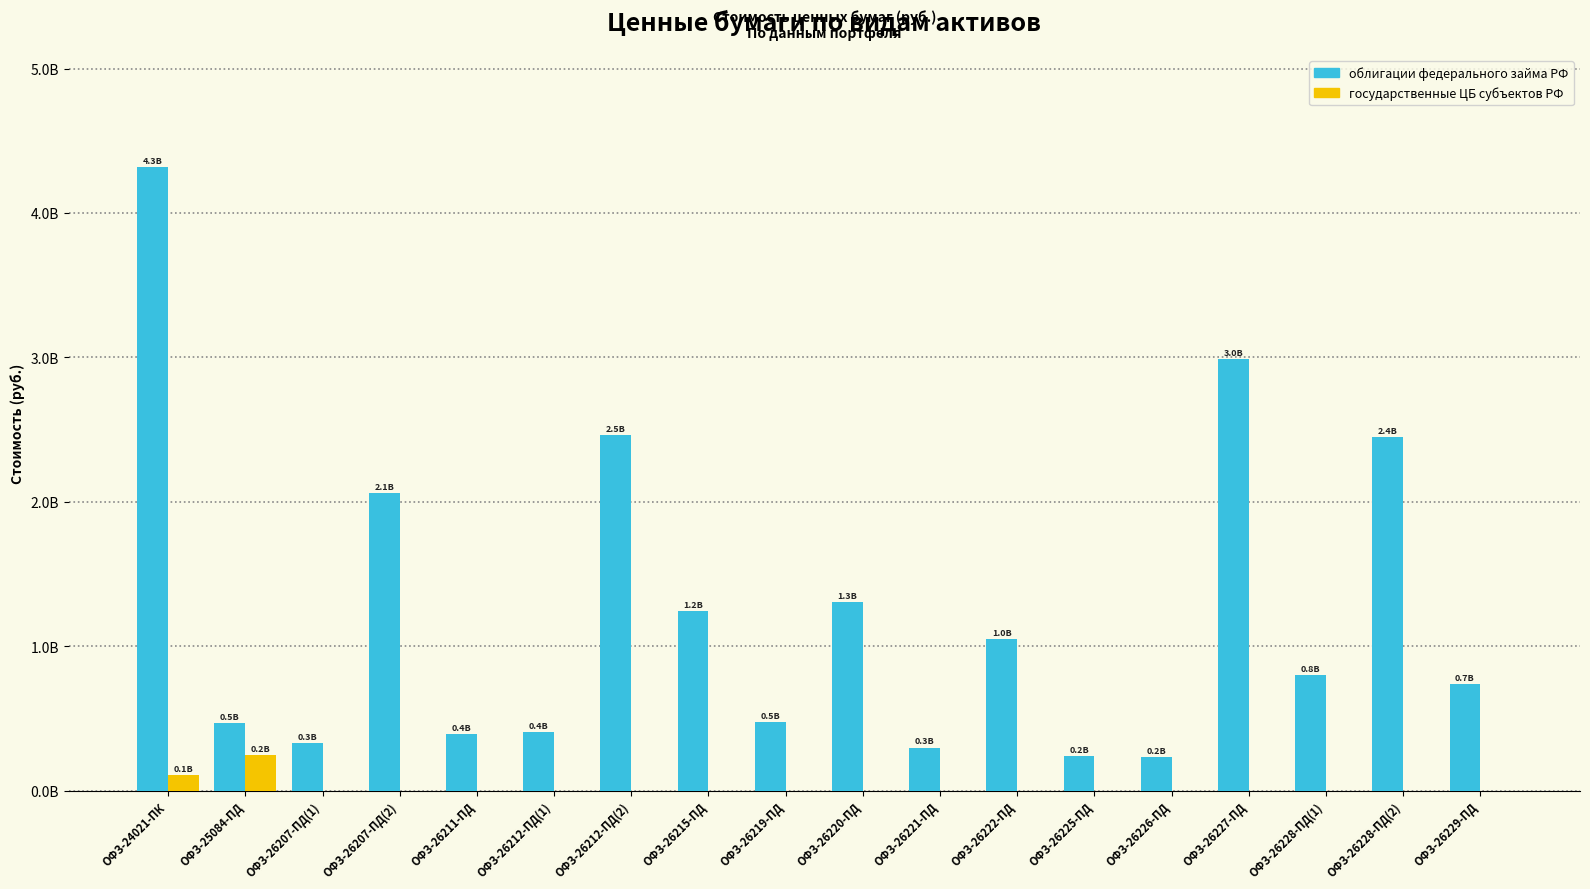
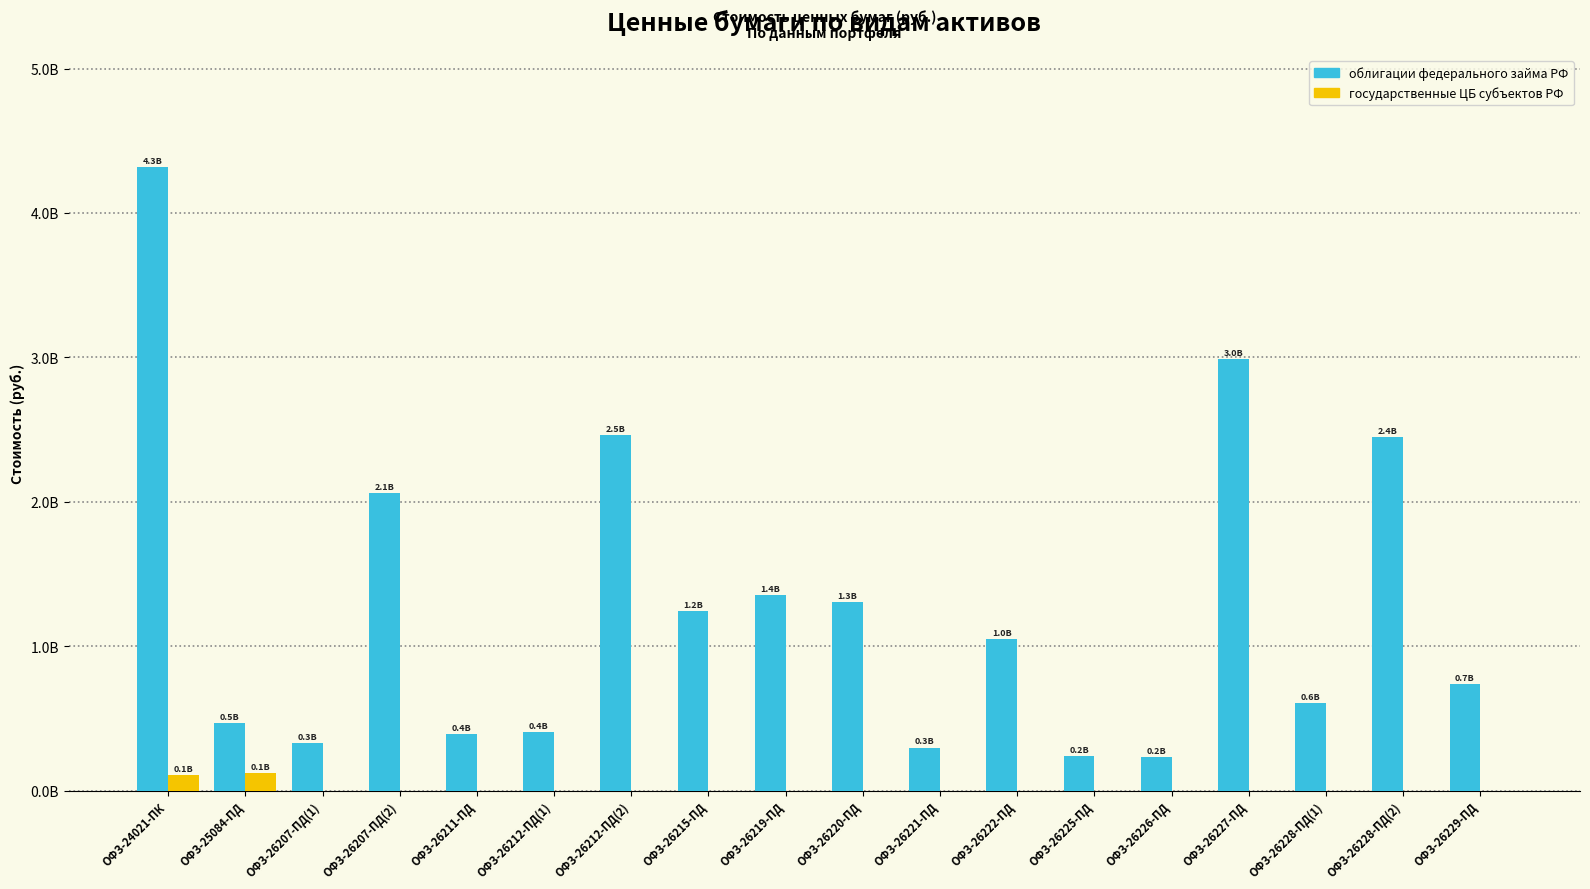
  {
    "облигации федерального займа РФ": {
      "ОФЗ-24021-ПК": "4.3B",
      "ОФЗ-25084-ПД": "0.5B",
      "ОФЗ-26207-ПД(1)": "0.3B",
      "ОФЗ-26207-ПД(2)": "2.1B",
      "ОФЗ-26211-ПД": "0.4B",
      "ОФЗ-26212-ПД(1)": "0.4B",
      "ОФЗ-26212-ПД(2)": "2.5B",
      "ОФЗ-26215-ПД": "1.2B",
-     "ОФЗ-26219-ПД": "0.5B",
+     "ОФЗ-26219-ПД": "1.4B",
      "ОФЗ-26220-ПД": "1.3B",
      "ОФЗ-26221-ПД": "0.3B",
      "ОФЗ-26222-ПД": "1.0B",
      "ОФЗ-26225-ПД": "0.2B",
      "ОФЗ-26226-ПД": "0.2B",
      "ОФЗ-26227-ПД": "3.0B",
-     "ОФЗ-26228-ПД(1)": "0.8B",
+     "ОФЗ-26228-ПД(1)": "0.6B",
      "ОФЗ-26228-ПД(2)": "2.4B",
      "ОФЗ-26229-ПД": "0.7B"
    },
    "государственные ЦБ субъектов РФ": {
      "ОФЗ-24021-ПК": "0.1B",
-     "ОФЗ-25084-ПД": "0.2B"
+     "ОФЗ-25084-ПД": "0.1B"
    }
  }
